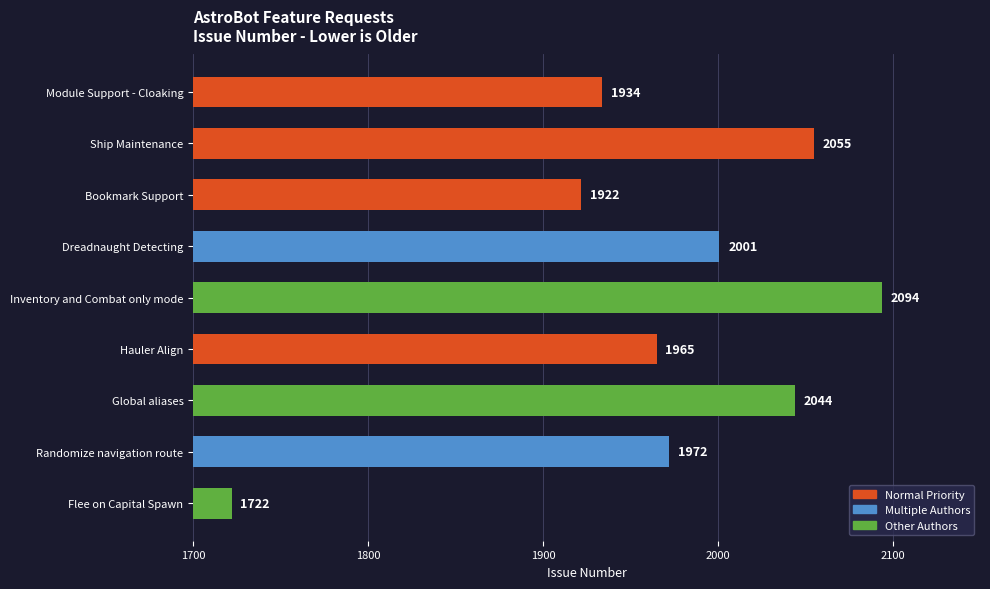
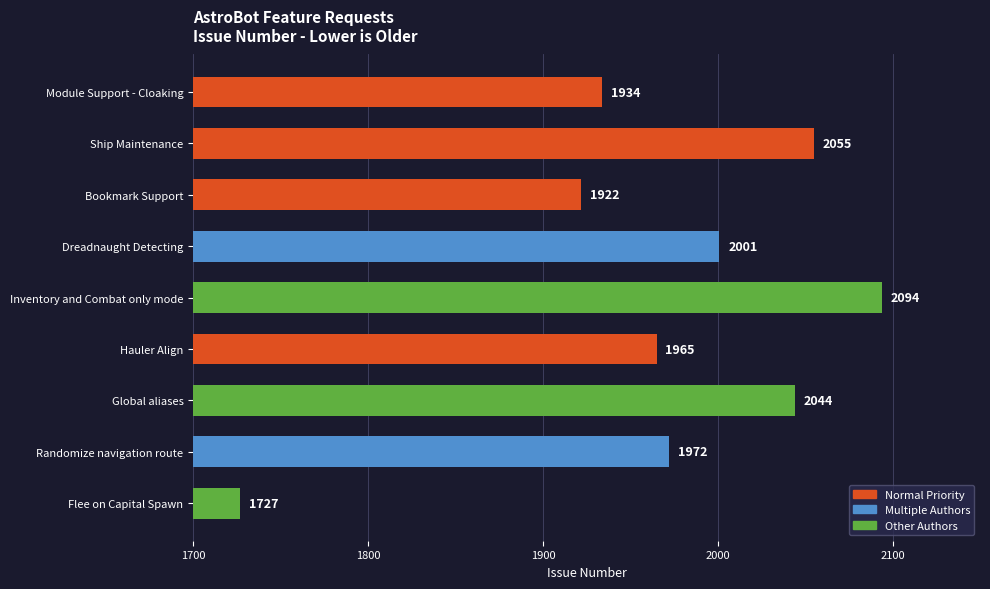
  {
    "Module Support - Cloaking": 1934,
    "Ship Maintenance": 2055,
    "Bookmark Support": 1922,
    "Dreadnaught Detecting": 2001,
    "Inventory and Combat only mode": 2094,
    "Hauler Align": 1965,
    "Global aliases": 2044,
    "Randomize navigation route": 1972,
-   "Flee on Capital Spawn": 1722
+   "Flee on Capital Spawn": 1727
  }
